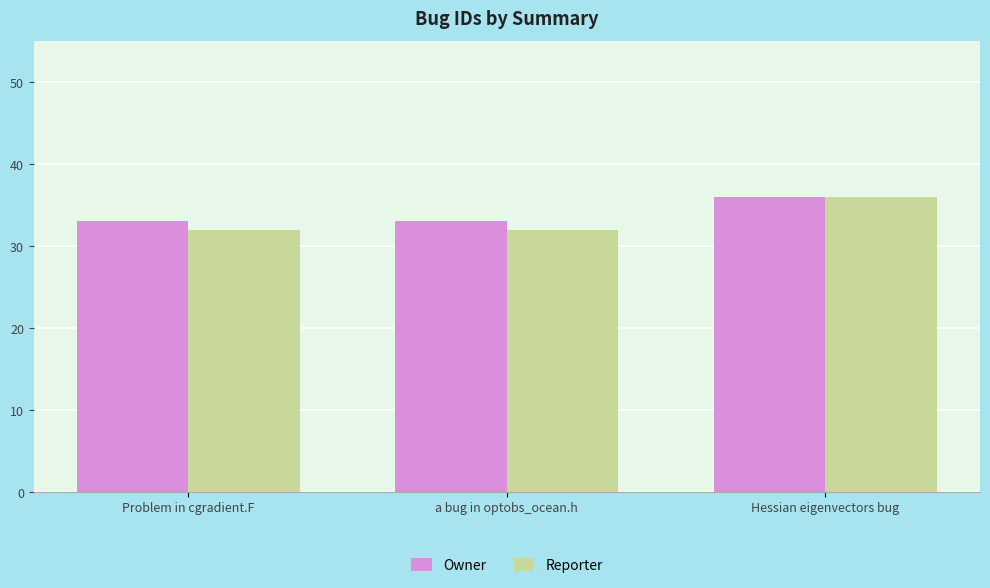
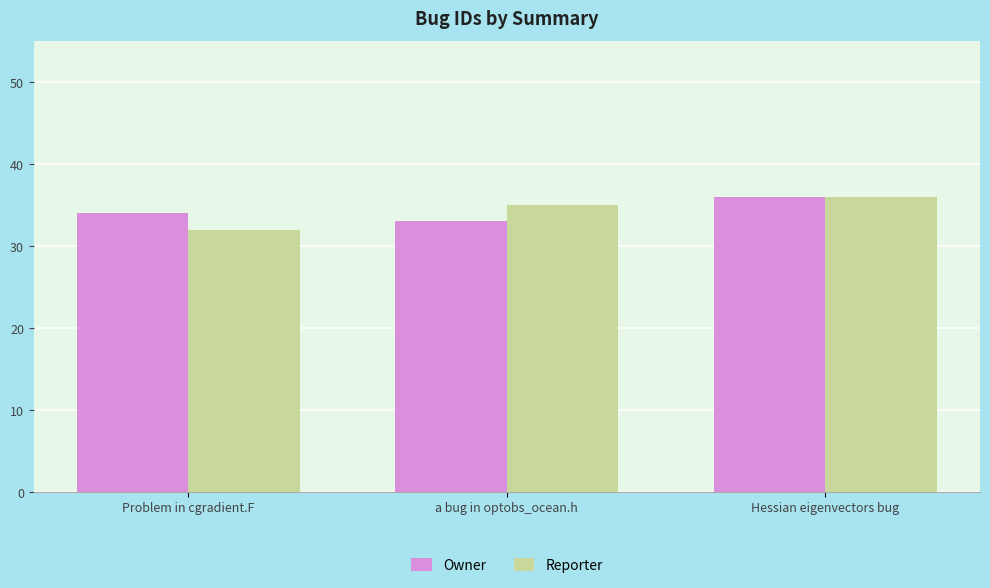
  {
    "Owner": {
-     "Problem in cgradient.F": 33,
+     "Problem in cgradient.F": 34,
      "a bug in optobs_ocean.h": 33,
      "Hessian eigenvectors bug": 36
    },
    "Reporter": {
      "Problem in cgradient.F": 32,
-     "a bug in optobs_ocean.h": 32,
+     "a bug in optobs_ocean.h": 35,
      "Hessian eigenvectors bug": 36
    }
  }
